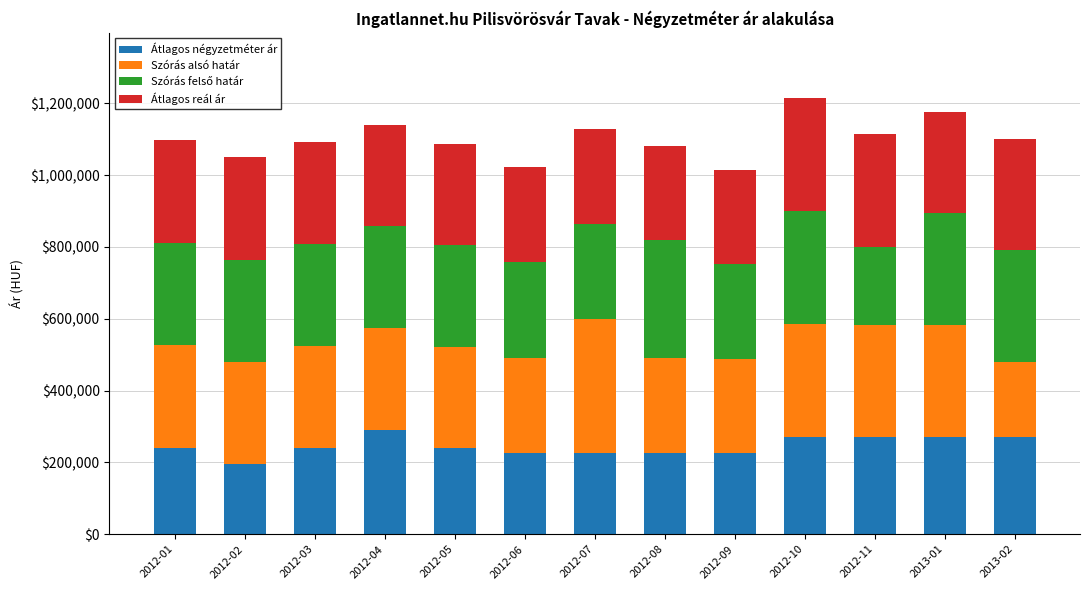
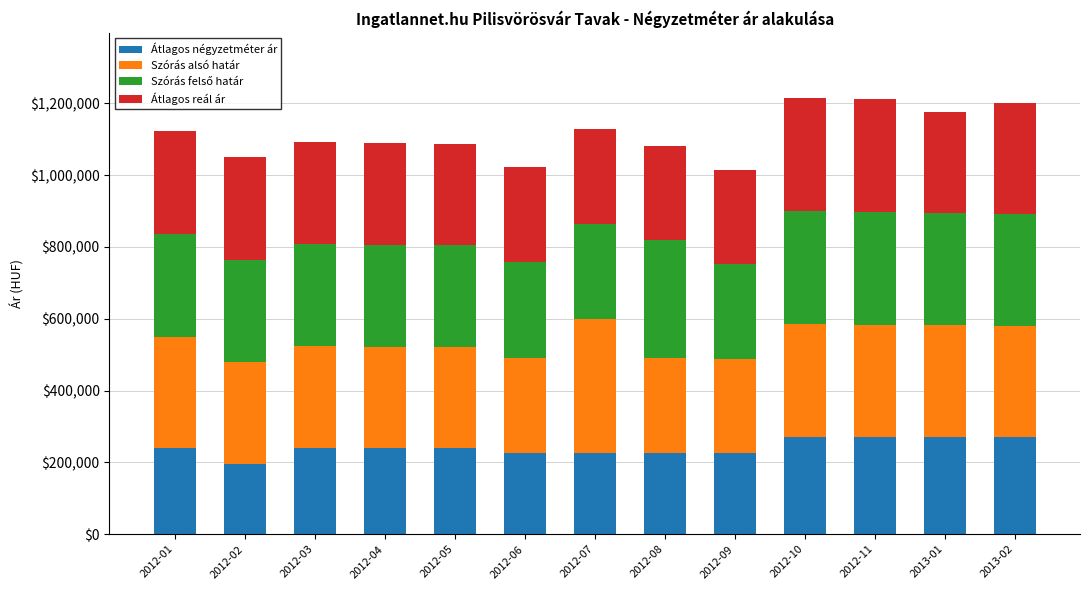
  {
    "Átlagos négyzetméter ár": {
      "2012-01": "$240,000",
      "2012-02": "$190,000",
      "2012-03": "$240,000",
-     "2012-04": "$290,000",
+     "2012-04": "$240,000",
      "2012-05": "$240,000",
      "2012-06": "$230,000",
      "2012-07": "$230,000",
      "2012-08": "$230,000",
      "2012-09": "$230,000",
      "2012-10": "$270,000",
      "2012-11": "$270,000",
      "2013-01": "$270,000",
      "2013-02": "$270,000"
    },
    "Szórás alsó határ": {
-     "2012-01": "$290,000",
+     "2012-01": "$310,000",
      "2012-02": "$290,000",
      "2012-03": "$280,000",
      "2012-04": "$280,000",
      "2012-05": "$280,000",
      "2012-06": "$270,000",
      "2012-07": "$370,000",
      "2012-08": "$260,000",
      "2012-09": "$260,000",
      "2012-10": "$310,000",
      "2012-11": "$310,000",
      "2013-01": "$310,000",
-     "2013-02": "$210,000"
+     "2013-02": "$310,000"
    },
    "Szórás felső határ": {
      "2012-01": "$290,000",
      "2012-02": "$290,000",
      "2012-03": "$280,000",
      "2012-04": "$280,000",
      "2012-05": "$280,000",
      "2012-06": "$270,000",
      "2012-07": "$260,000",
      "2012-08": "$330,000",
      "2012-09": "$260,000",
      "2012-10": "$310,000",
-     "2012-11": "$220,000",
+     "2012-11": "$310,000",
      "2013-01": "$310,000",
      "2013-02": "$310,000"
    },
    "Átlagos reál ár": {
      "2012-01": "$290,000",
      "2012-02": "$290,000",
      "2012-03": "$280,000",
      "2012-04": "$280,000",
      "2012-05": "$280,000",
      "2012-06": "$270,000",
      "2012-07": "$260,000",
      "2012-08": "$260,000",
      "2012-09": "$260,000",
      "2012-10": "$310,000",
      "2012-11": "$310,000",
      "2013-01": "$280,000",
      "2013-02": "$310,000"
    }
  }
